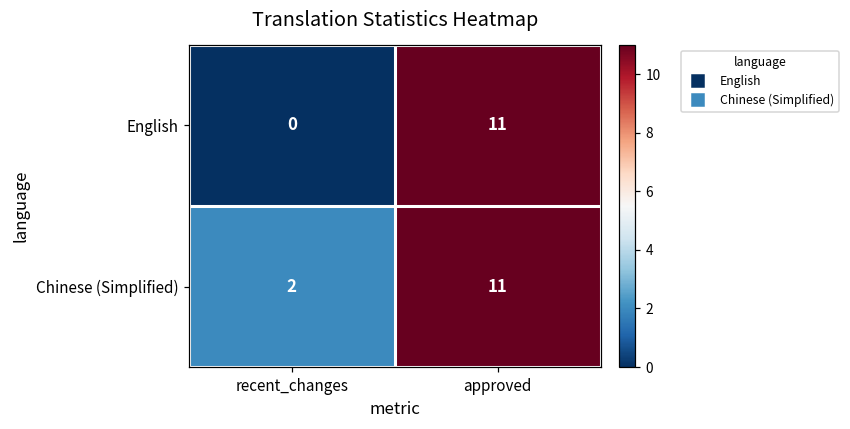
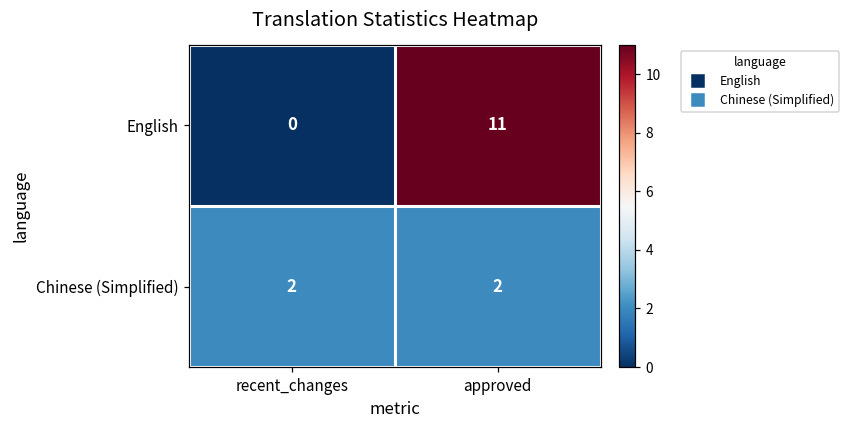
  {
    "English": {
      "recent_changes": 0,
      "approved": 11
    },
    "Chinese (Simplified)": {
      "recent_changes": 2,
-     "approved": 11
+     "approved": 2
    }
  }
